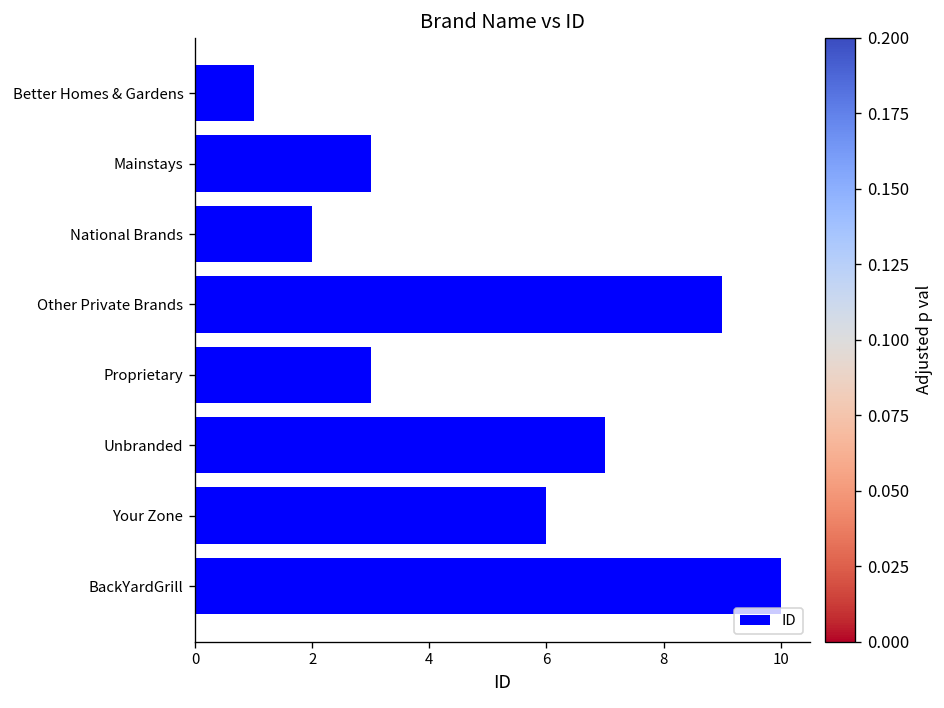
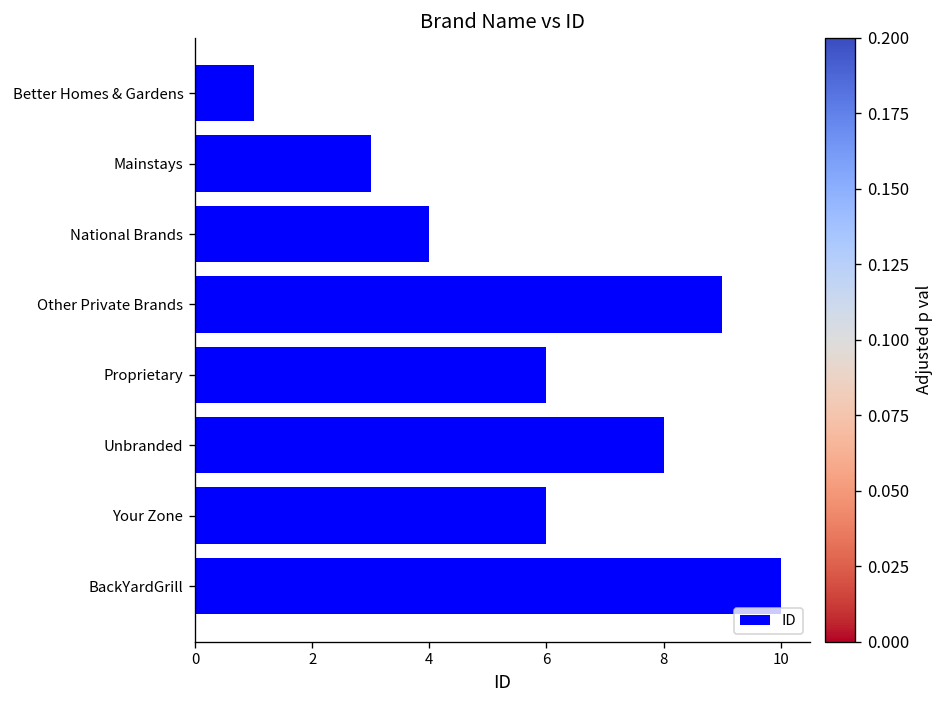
  {
    "Better Homes & Gardens": 1,
    "Mainstays": 3,
-   "National Brands": 2,
+   "National Brands": 4,
    "Other Private Brands": 9,
-   "Proprietary": 3,
-   "Unbranded": 7,
+   "Proprietary": 6,
+   "Unbranded": 8,
    "Your Zone": 6,
    "BackYardGrill": 10
  }
